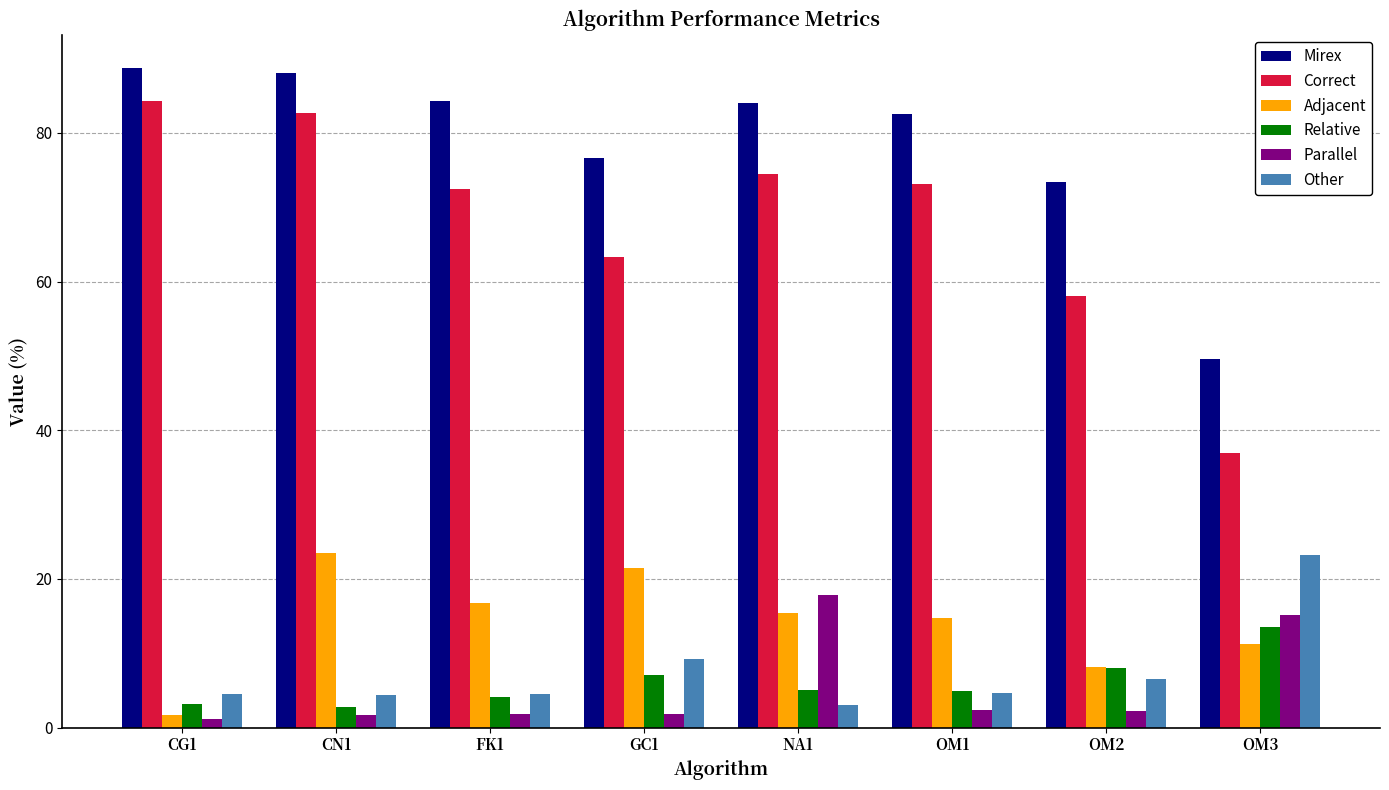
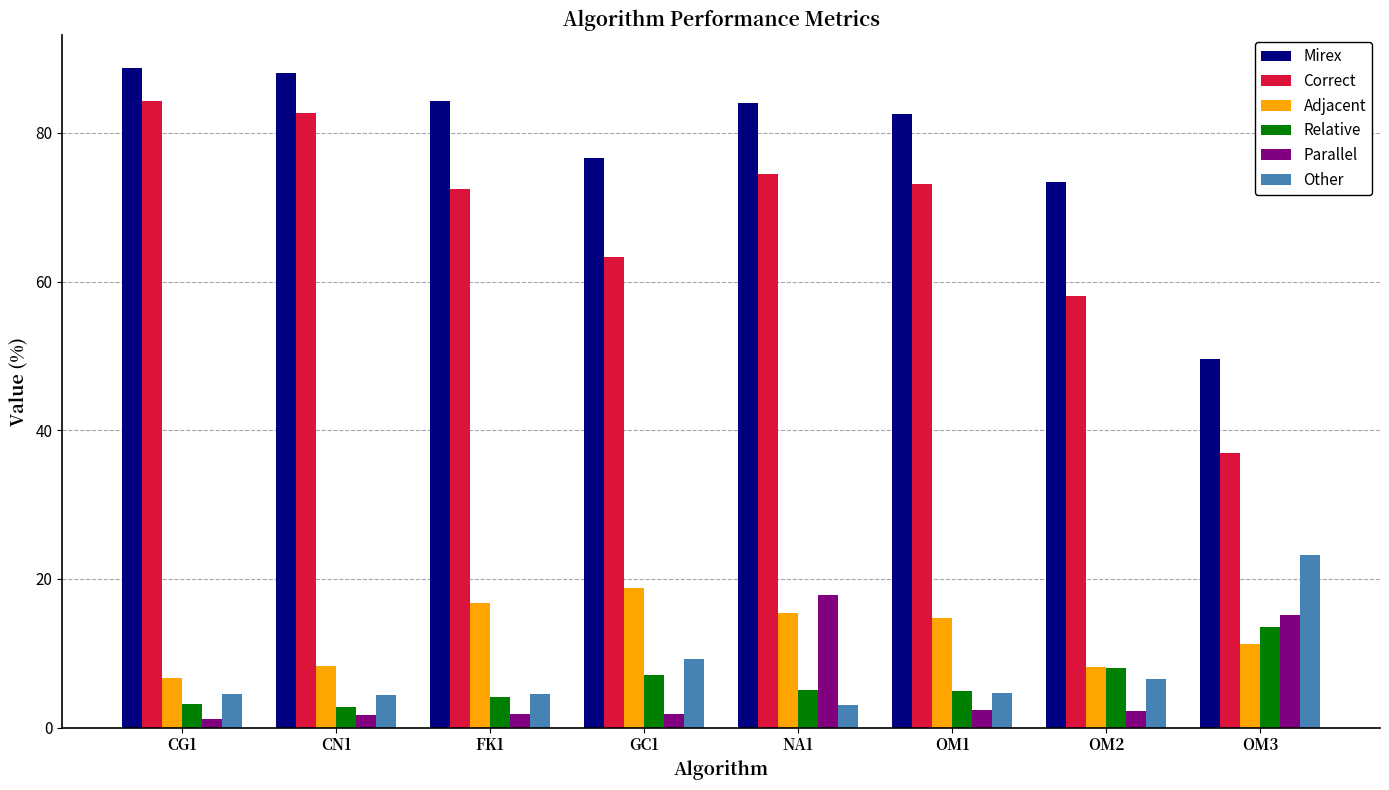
  {
    "Mirex": {
      "CG1": 89,
      "CN1": 88,
      "FK1": 84,
      "GC1": 77,
      "NA1": 84,
      "OM1": 83,
      "OM2": 73,
      "OM3": 50
    },
    "Correct": {
      "CG1": 84,
      "CN1": 83,
      "FK1": 73,
      "GC1": 63,
      "NA1": 74,
      "OM1": 73,
      "OM2": 58,
      "OM3": 37
    },
    "Adjacent": {
-     "CG1": 2,
-     "CN1": 23,
+     "CG1": 7,
+     "CN1": 8,
      "FK1": 17,
-     "GC1": 21,
+     "GC1": 19,
      "NA1": 15,
      "OM1": 15,
      "OM2": 8,
      "OM3": 11
    },
    "Relative": {
      "CG1": 3,
      "CN1": 3,
      "FK1": 4,
      "GC1": 7,
      "NA1": 5,
      "OM1": 5,
      "OM2": 8,
      "OM3": 14
    },
    "Parallel": {
      "CG1": 1,
      "CN1": 2,
      "FK1": 2,
      "GC1": 2,
      "NA1": 18,
      "OM1": 2,
      "OM2": 2,
      "OM3": 15
    },
    "Other": {
      "CG1": 5,
      "CN1": 4,
      "FK1": 5,
      "GC1": 9,
      "NA1": 3,
      "OM1": 5,
      "OM2": 7,
      "OM3": 23
    }
  }
